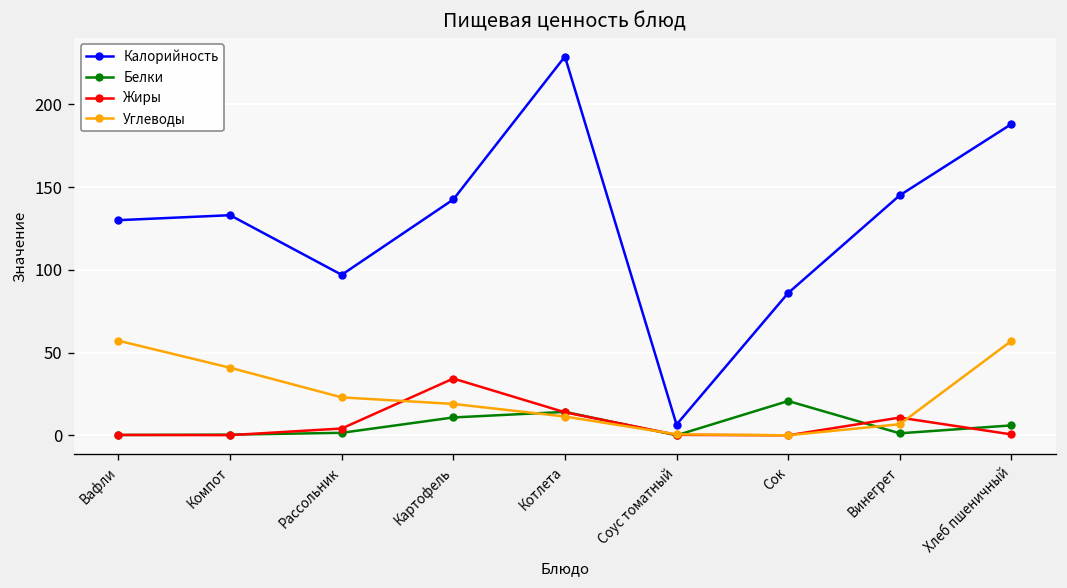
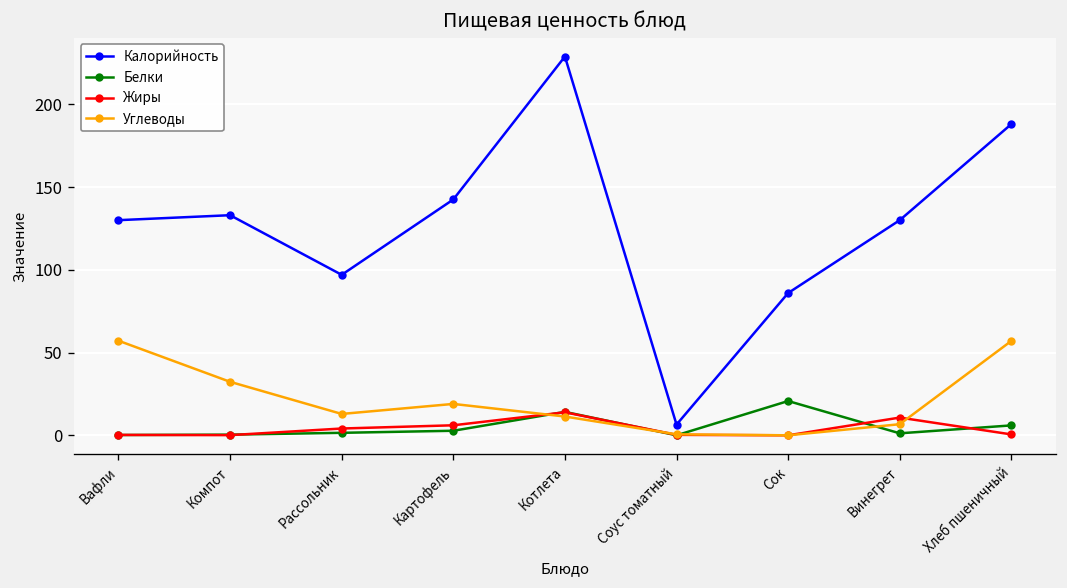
  {
    "Калорийность": {
      "Вафли": 130,
      "Компот": 133,
      "Рассольник": 97,
      "Картофель": 143,
      "Котлета": 229,
      "Соус томатный": 7,
      "Сок": 86,
-     "Винегрет": 145,
+     "Винегрет": 130,
      "Хлеб пшеничный": 188
    },
    "Белки": {
      "Рассольник": 2,
-     "Картофель": 11,
+     "Картофель": 3,
      "Сок": 21,
      "Винегрет": 1,
      "Хлеб пшеничный": 6
    },
    "Жиры": {
      "Рассольник": 4,
-     "Картофель": 34,
+     "Картофель": 6,
      "Винегрет": 11,
      "Хлеб пшеничный": 1
    },
    "Углеводы": {
      "Вафли": 57,
-     "Компот": 41,
-     "Рассольник": 23,
+     "Компот": 32,
+     "Рассольник": 13,
      "Картофель": 19,
      "Котлета": 11,
      "Винегрет": 7,
      "Хлеб пшеничный": 57
    }
  }
